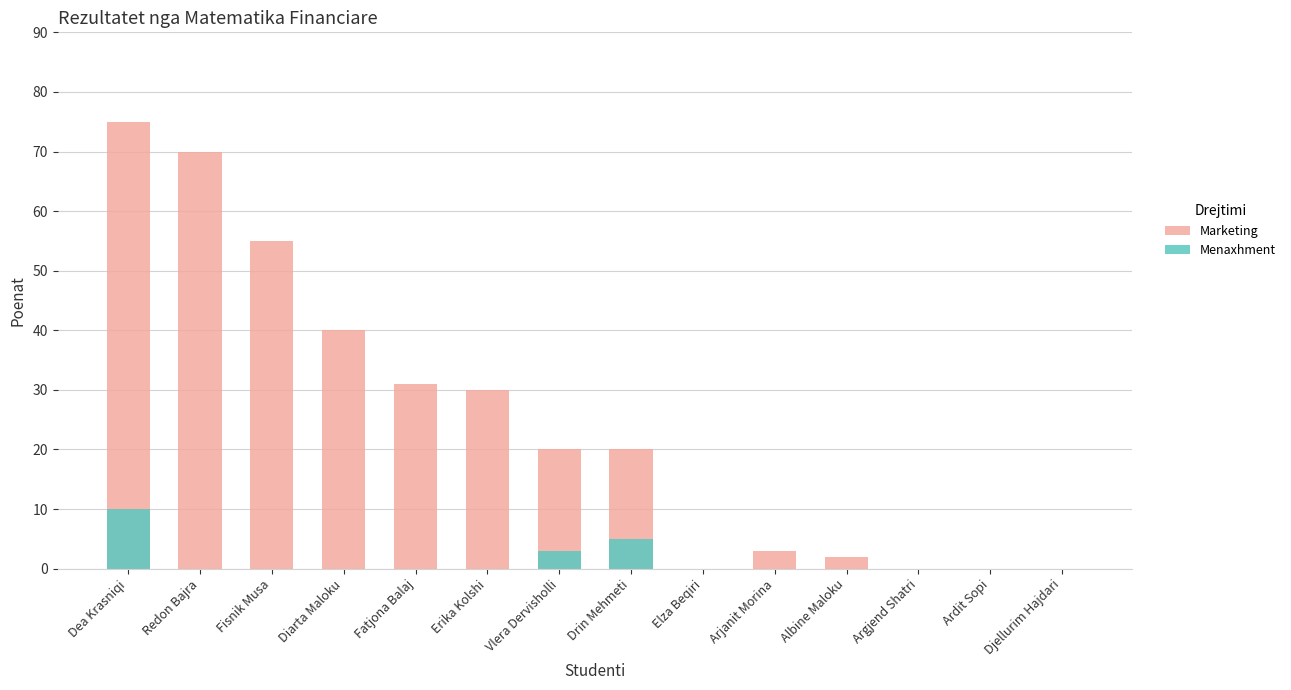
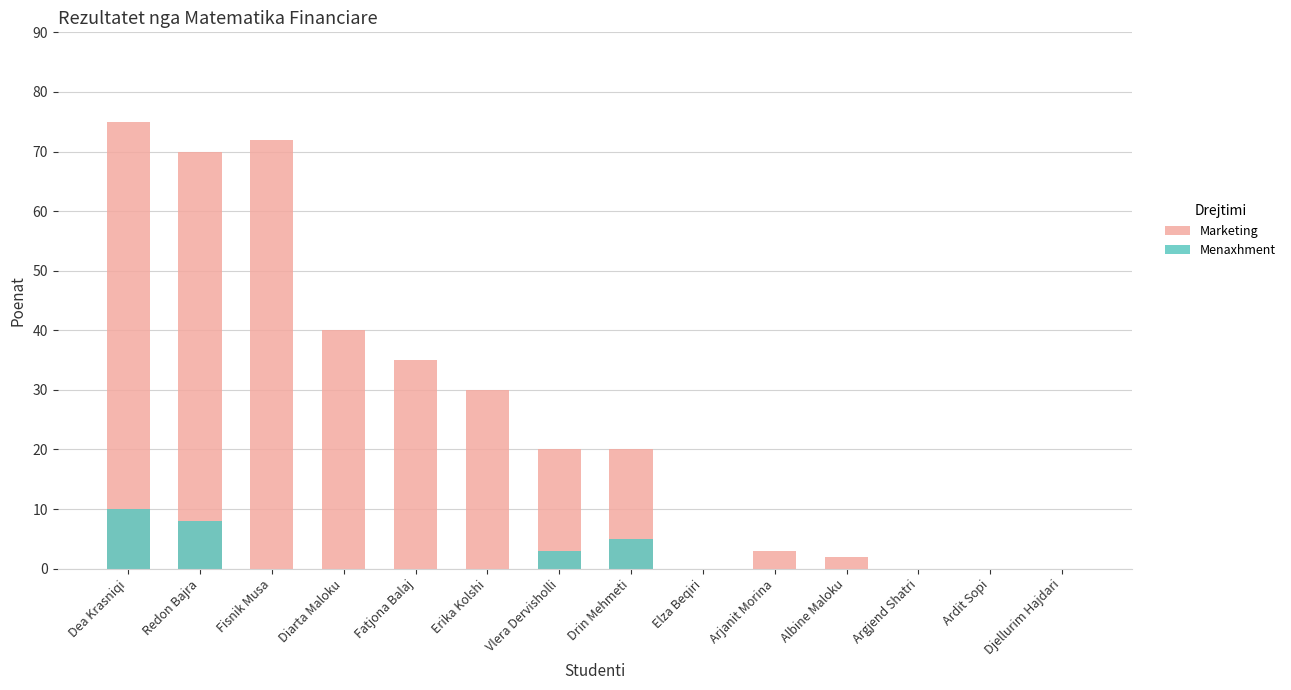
  {
    "Marketing": {
      "Dea Krasniqi": 75,
      "Redon Bajra": 70,
-     "Fisnik Musa": 55,
+     "Fisnik Musa": 72,
      "Diarta Maloku": 40,
-     "Fatjona Balaj": 31,
+     "Fatjona Balaj": 35,
      "Erika Kolshi": 30,
      "Vlera Dervisholli": 20,
      "Drin Mehmeti": 20,
      "Elza Beqiri": 0,
      "Arjanit Morina": 3,
      "Albine Maloku": 2,
      "Argjend Shatri": 0,
      "Ardit Sopi": 0,
      "Djellurim Hajdari": 0
    },
    "Menaxhment": {
-     "Redon Bajra": 0,
+     "Redon Bajra": 8,
      "Fisnik Musa": 0,
      "Diarta Maloku": 0,
      "Fatjona Balaj": 0,
      "Erika Kolshi": 0,
      "Elza Beqiri": 0,
      "Arjanit Morina": 0,
      "Albine Maloku": 0,
      "Argjend Shatri": 0,
      "Ardit Sopi": 0,
      "Djellurim Hajdari": 0
    }
  }
